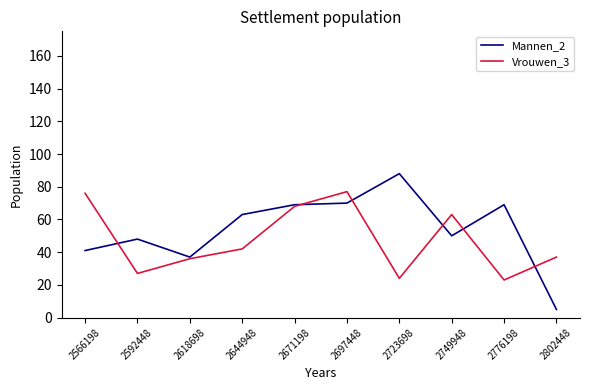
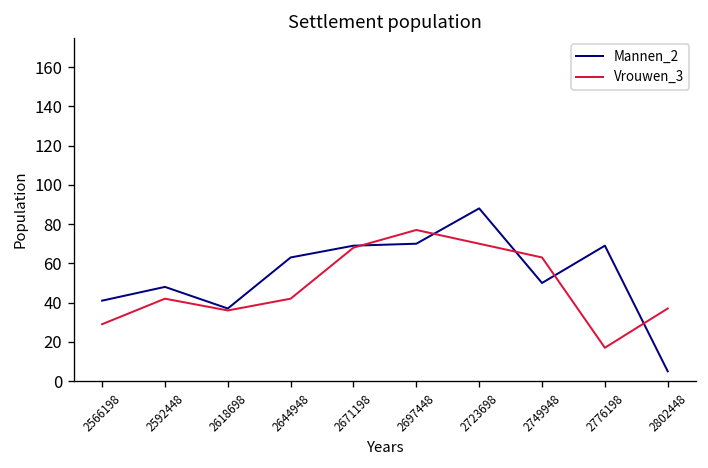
  {
    "Mannen_2": {
      "2566198": 41,
      "2592448": 48,
      "2644948": 63,
      "2697448": 70,
      "2723698": 88,
      "2749948": 50,
      "2776198": 69,
      "2802448": 5
    },
    "Vrouwen_3": {
-     "2566198": 76,
-     "2592448": 27,
+     "2566198": 29,
+     "2592448": 42,
      "2644948": 42,
      "2697448": 77,
-     "2723698": 24,
+     "2723698": 70,
      "2749948": 63,
-     "2776198": 23,
+     "2776198": 17,
      "2802448": 37
    }
  }
